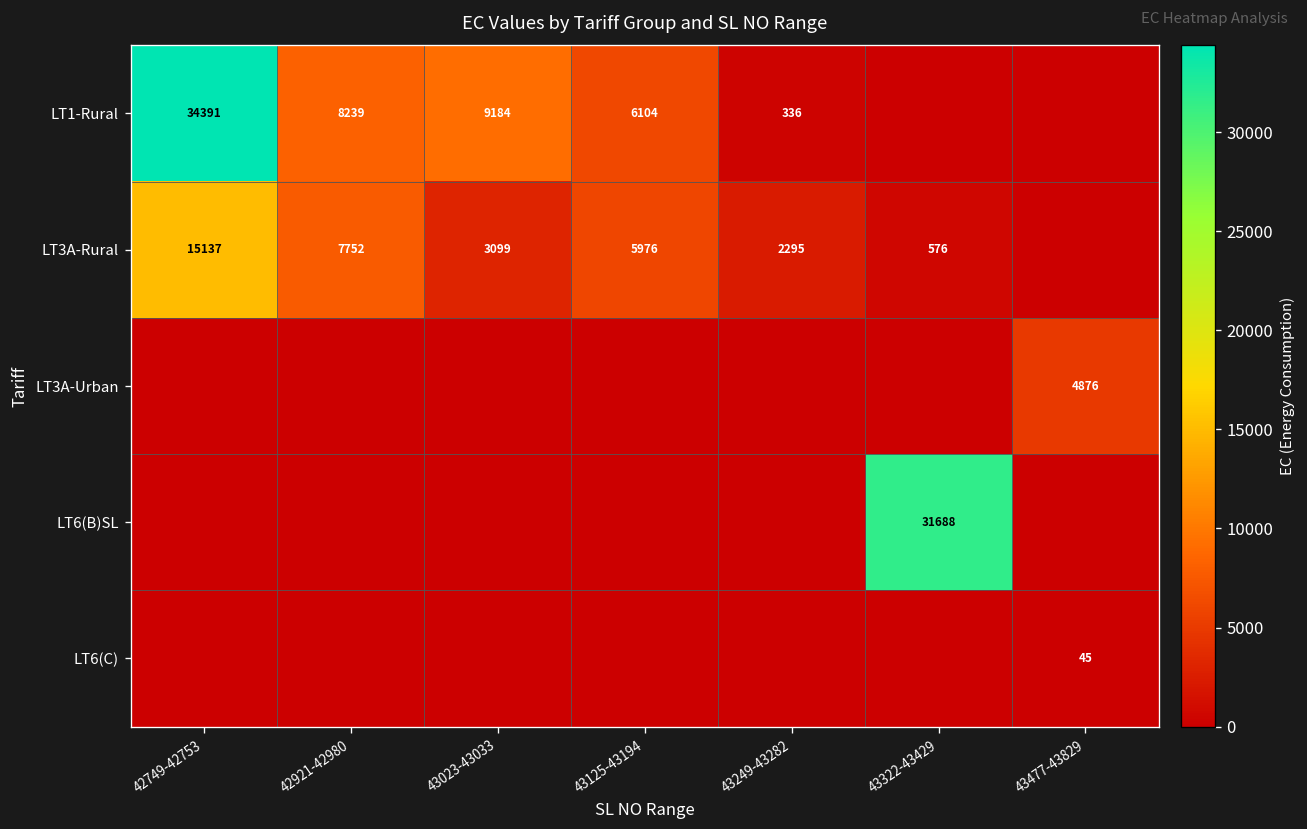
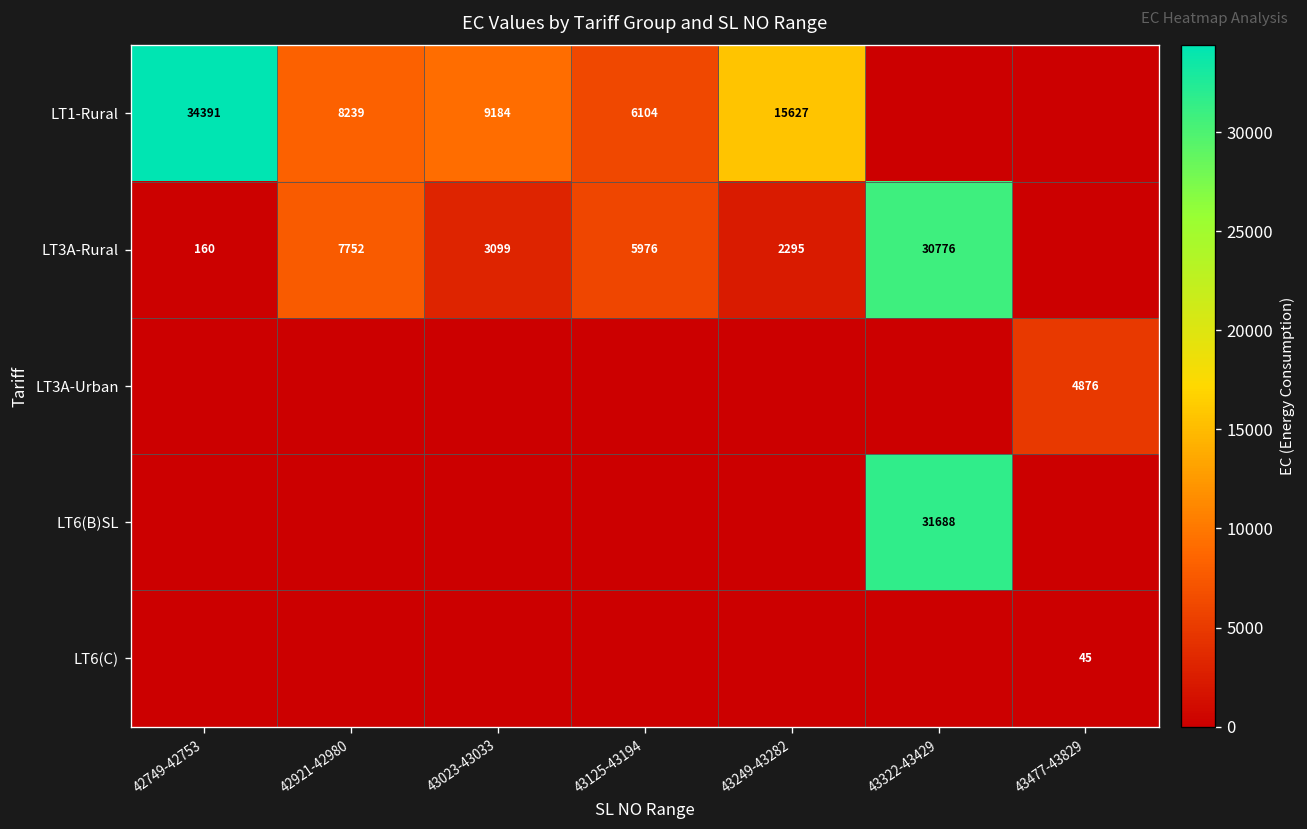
  {
    "LT1-Rural": {
      "42749-42753": 34391,
      "42921-42980": 8239,
      "43023-43033": 9184,
      "43125-43194": 6104,
-     "43249-43282": 336
+     "43249-43282": 15627
    },
    "LT3A-Rural": {
-     "42749-42753": 15137,
+     "42749-42753": 160,
      "42921-42980": 7752,
      "43023-43033": 3099,
      "43125-43194": 5976,
      "43249-43282": 2295,
-     "43322-43429": 576
+     "43322-43429": 30776
    },
    "LT3A-Urban": {
      "43477-43829": 4876
    },
    "LT6(B)SL": {
      "43322-43429": 31688
    },
    "LT6(C)": {
      "43477-43829": 45
    }
  }
